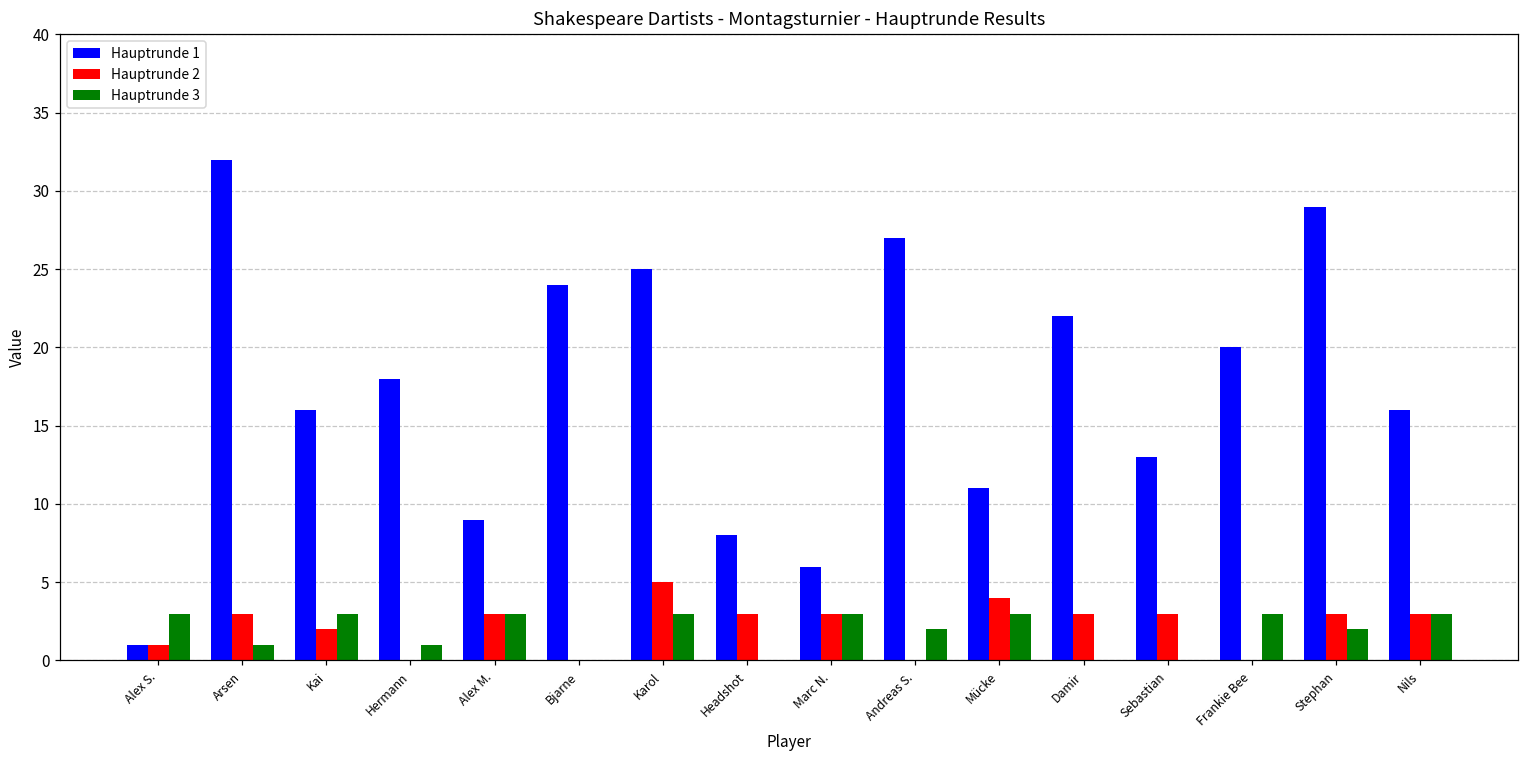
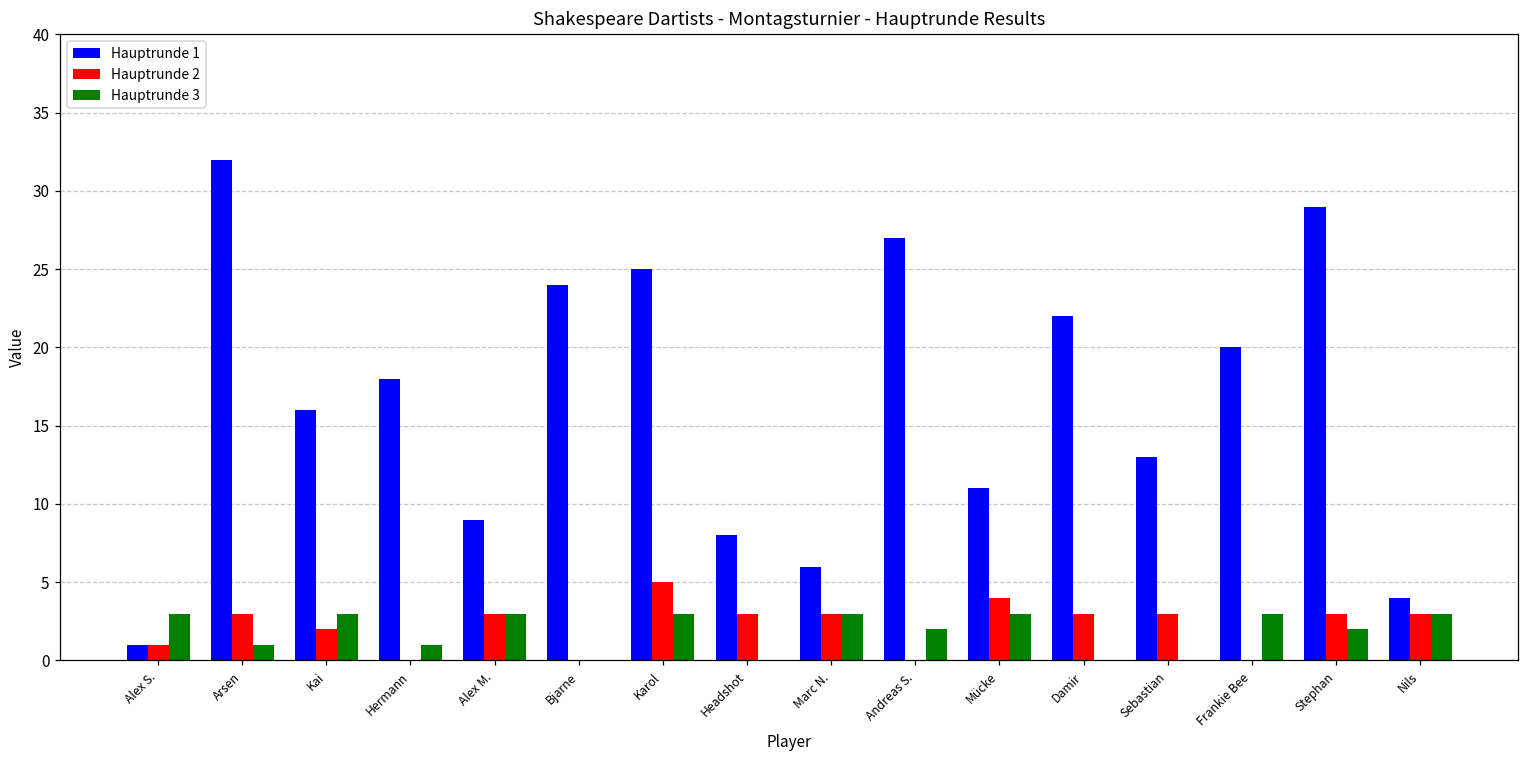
  {
    "Hauptrunde 1": {
      "Alex S.": 1,
      "Arsen": 32,
      "Kai": 16,
      "Hermann": 18,
      "Alex M.": 9,
      "Bjarne": 24,
      "Karol": 25,
      "Headshot": 8,
      "Marc N.": 6,
      "Andreas S.": 27,
      "Mücke": 11,
      "Damir": 22,
      "Sebastian": 13,
      "Frankie Bee": 20,
      "Stephan": 29,
-     "Nils": 16
+     "Nils": 4
    },
    "Hauptrunde 2": {
      "Alex S.": 1,
      "Arsen": 3,
      "Kai": 2,
      "Hermann": 0,
      "Alex M.": 3,
      "Bjarne": 0,
      "Karol": 5,
      "Headshot": 3,
      "Marc N.": 3,
      "Andreas S.": 0,
      "Mücke": 4,
      "Damir": 3,
      "Sebastian": 3,
      "Frankie Bee": 0,
      "Stephan": 3,
      "Nils": 3
    },
    "Hauptrunde 3": {
      "Alex S.": 3,
      "Arsen": 1,
      "Kai": 3,
      "Hermann": 1,
      "Alex M.": 3,
      "Bjarne": 0,
      "Karol": 3,
      "Headshot": 0,
      "Marc N.": 3,
      "Andreas S.": 2,
      "Mücke": 3,
      "Damir": 0,
      "Sebastian": 0,
      "Frankie Bee": 3,
      "Stephan": 2,
      "Nils": 3
    }
  }
